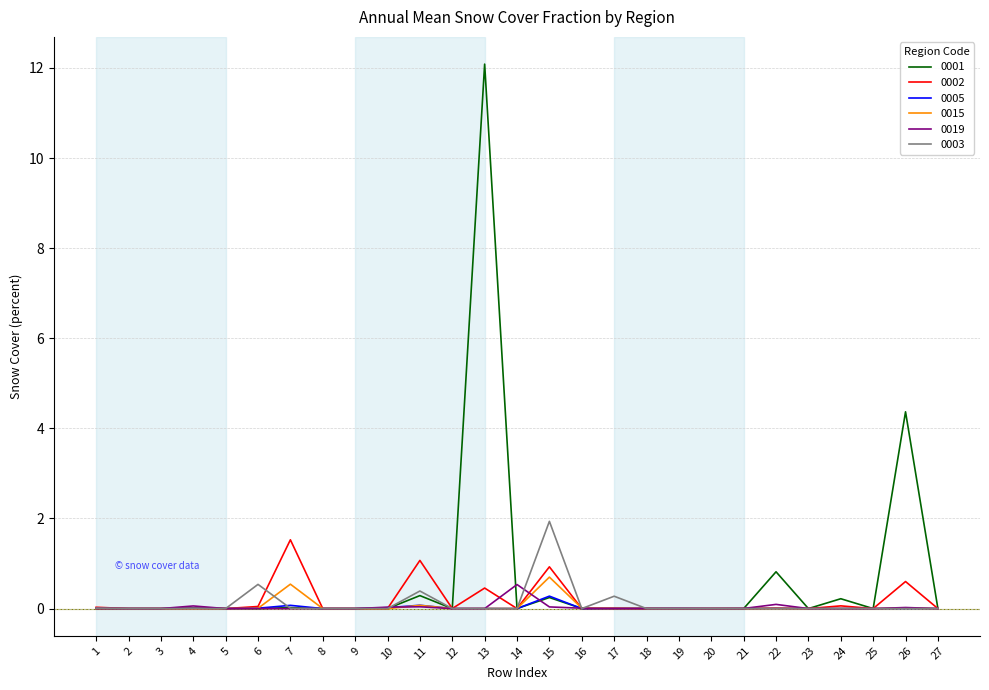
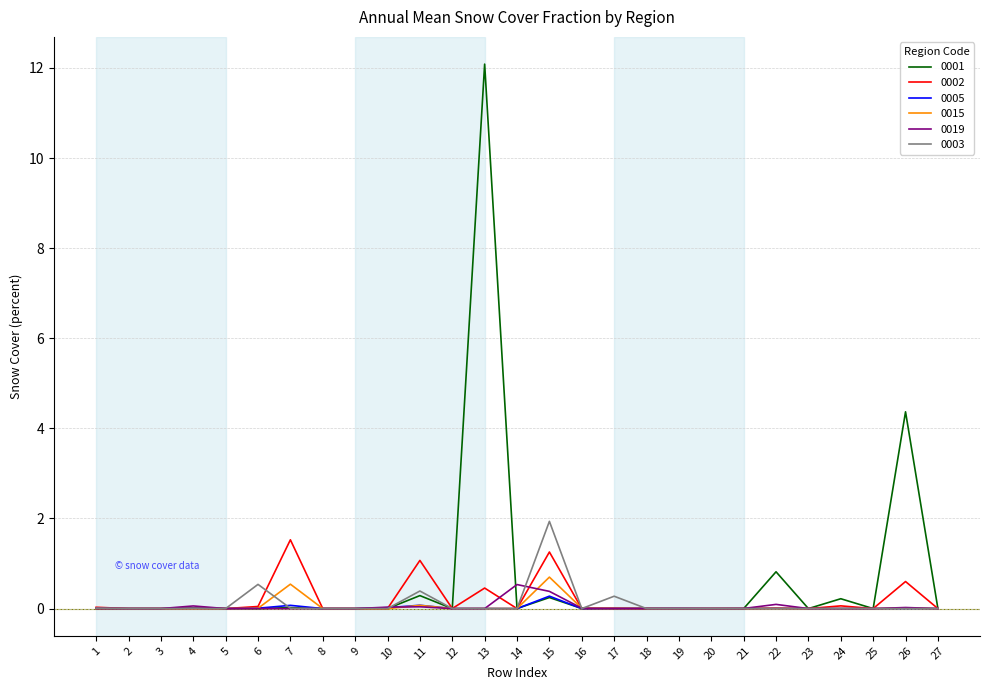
  {
    "0001": {
      "11": 0.3,
      "13": 12.1,
      "22": 0.8,
      "24": 0.2,
      "26": 4.4
    },
    "0002": {
      "7": 1.5,
      "11": 1.1,
      "13": 0.5,
-     "15": 0.9,
+     "15": 1.3,
      "24": 0.1,
      "26": 0.6
    },
    "0015": {
      "7": 0.5,
      "15": 0.7
    },
    "0019": {
      "14": 0.5,
-     "15": 0.0,
+     "15": 0.4,
      "22": 0.1
    },
    "0003": {
      "6": 0.5,
      "11": 0.4,
      "15": 1.9,
      "17": 0.3
    }
  }
